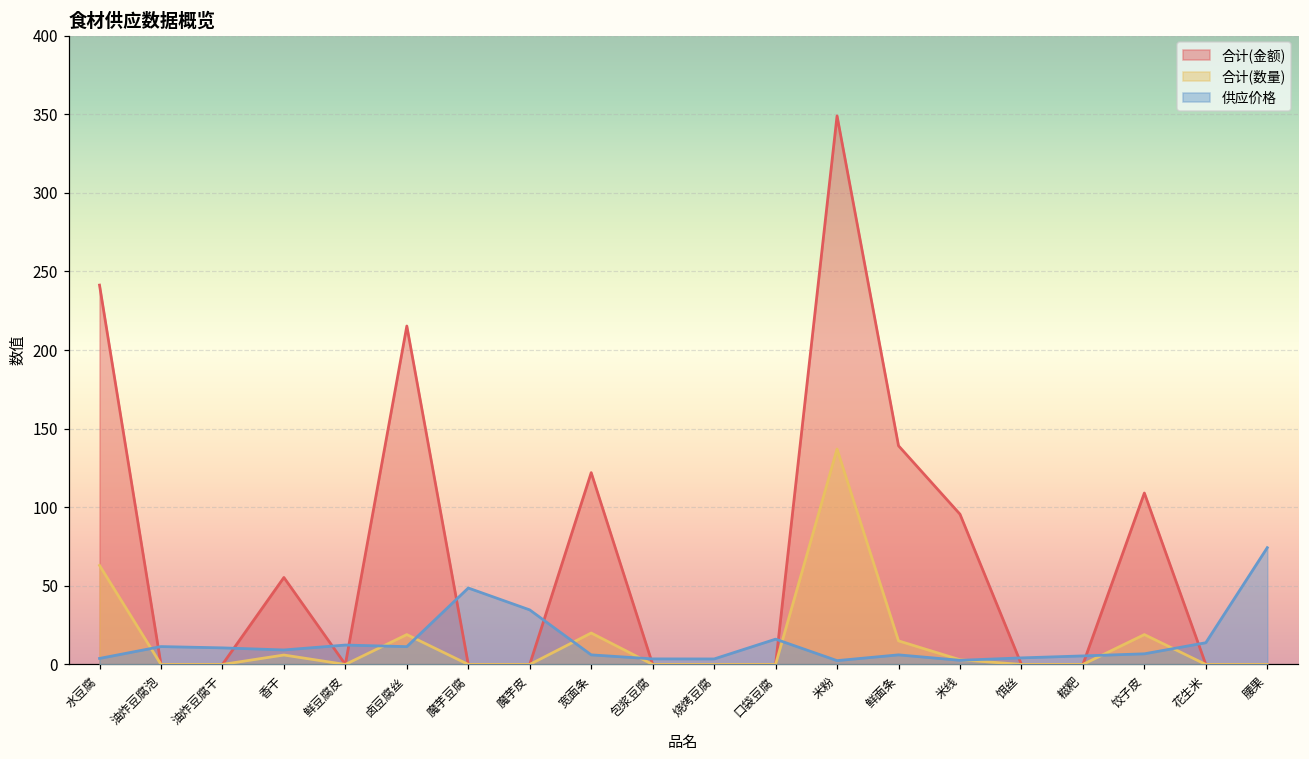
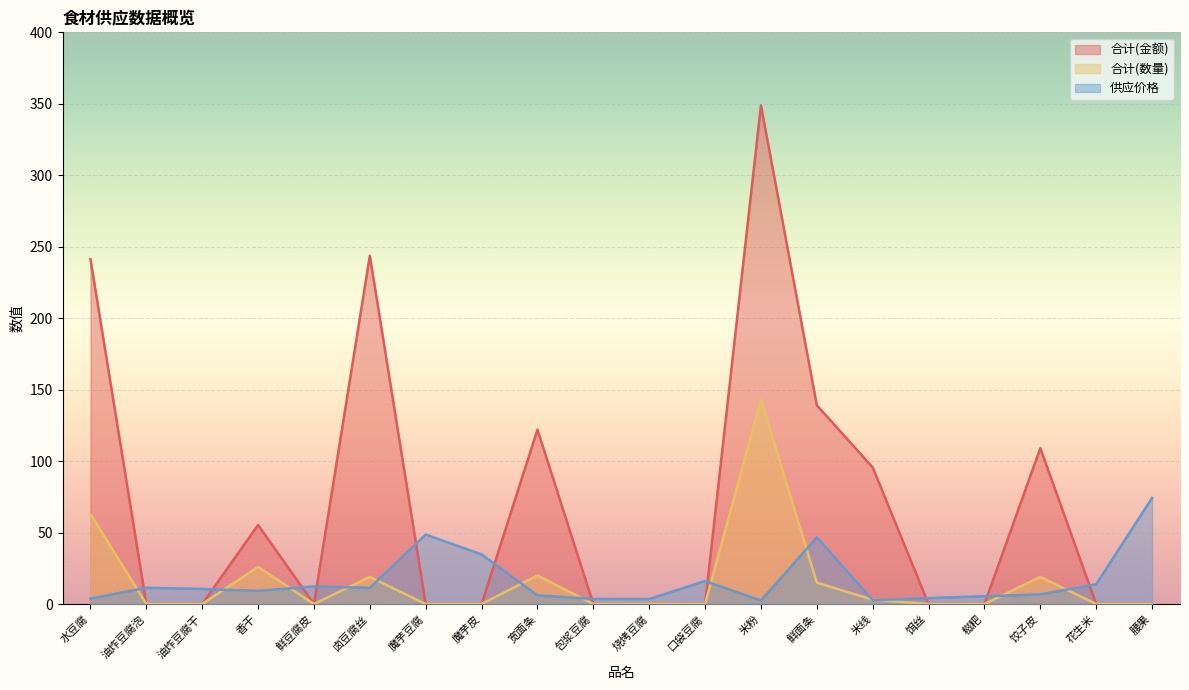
  {
    "合计(金额)": {
      "水豆腐": 241,
      "香干": 55,
-     "卤豆腐丝": 215,
+     "卤豆腐丝": 244,
      "宽面条": 122,
      "米粉": 349,
      "鲜面条": 139,
      "米线": 96,
      "饺子皮": 109
    },
    "合计(数量)": {
      "水豆腐": 63,
-     "香干": 6,
+     "香干": 26,
      "卤豆腐丝": 19,
      "宽面条": 20,
-     "米粉": 137,
+     "米粉": 143,
      "鲜面条": 15,
      "饺子皮": 19
    },
    "供应价格": {
      "水豆腐": 4,
      "油炸豆腐泡": 11,
      "油炸豆腐干": 11,
      "香干": 9,
      "鲜豆腐皮": 12,
      "卤豆腐丝": 11,
      "魔芋豆腐": 49,
      "魔芋皮": 35,
      "宽面条": 6,
      "包浆豆腐": 4,
      "烧烤豆腐": 4,
      "口袋豆腐": 16,
      "米粉": 2,
-     "鲜面条": 6,
+     "鲜面条": 47,
      "饵丝": 4,
      "糍粑": 5,
      "饺子皮": 7,
      "花生米": 14,
      "腰果": 74
    }
  }
